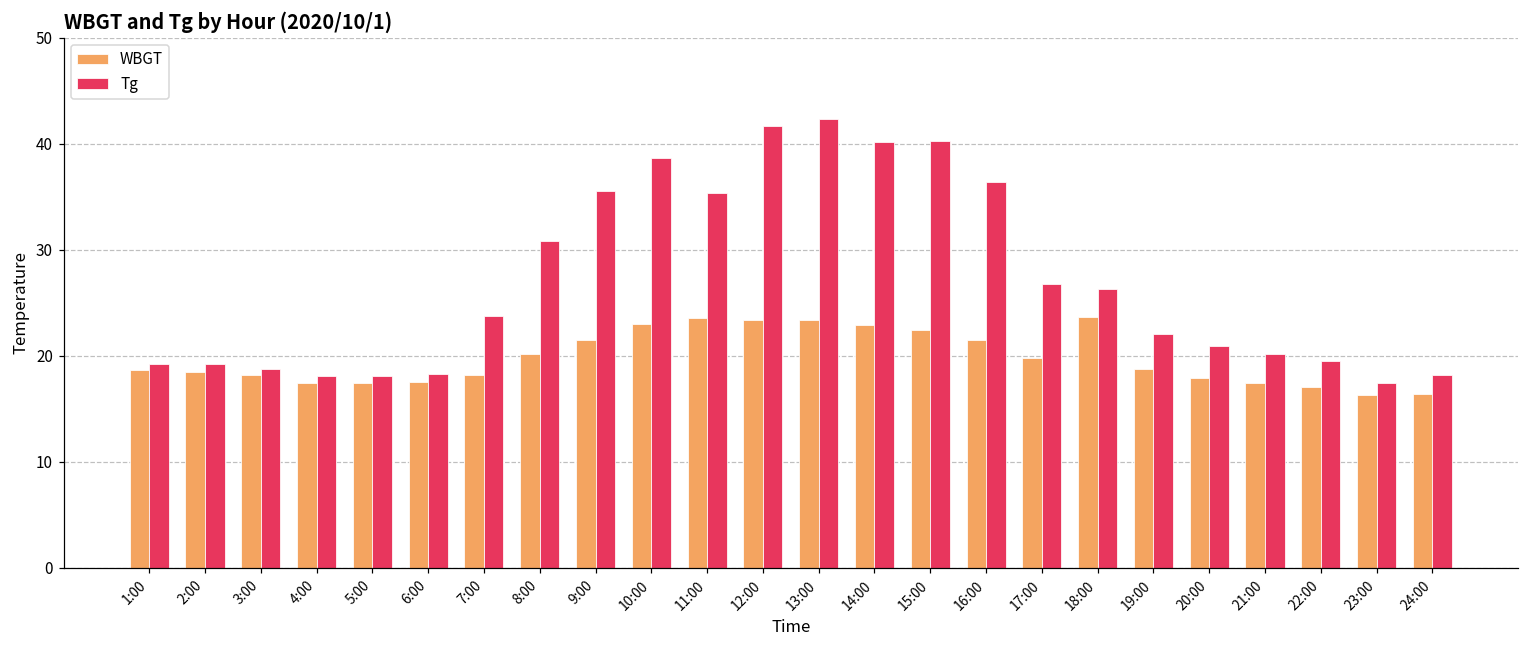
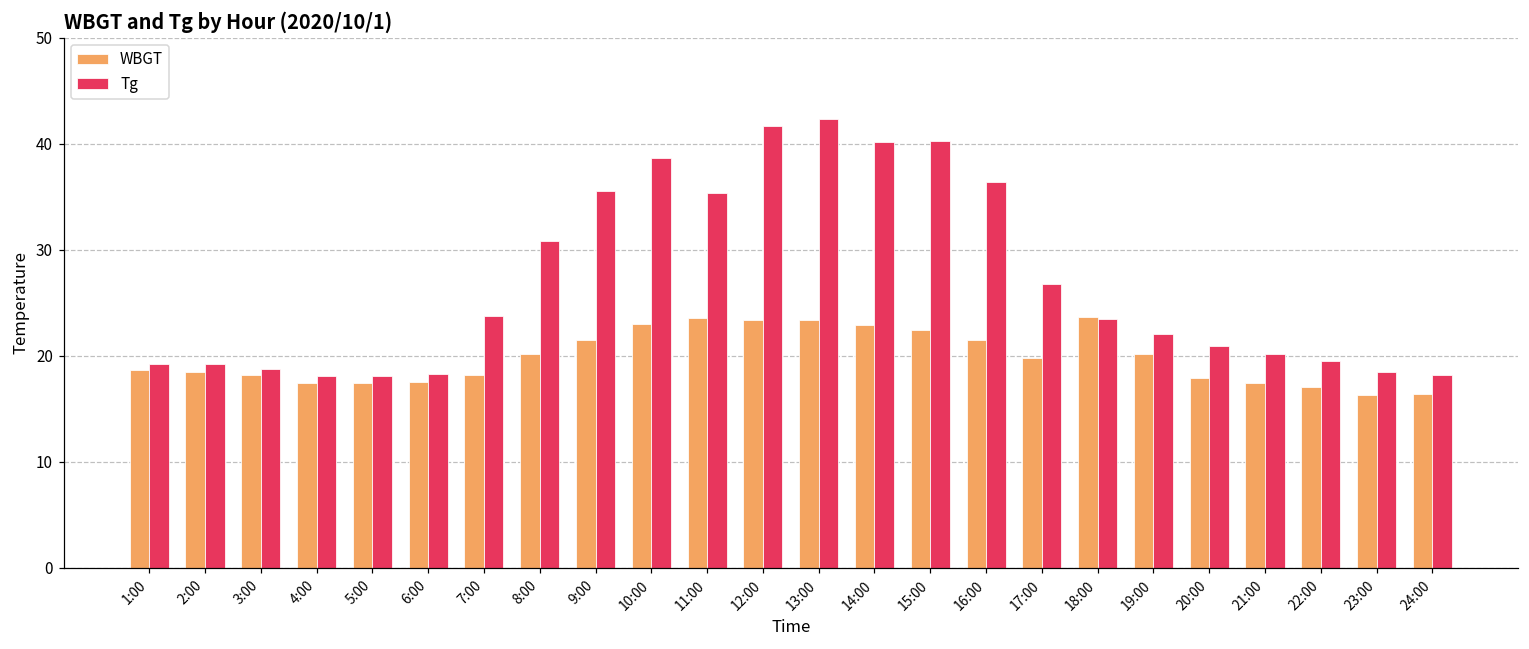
  {
    "WBGT": {
      "1:00": 19,
      "2:00": 19,
      "3:00": 18,
      "4:00": 17,
      "5:00": 17,
      "6:00": 18,
      "7:00": 18,
      "8:00": 20,
      "9:00": 22,
      "10:00": 23,
      "11:00": 24,
      "12:00": 23,
      "13:00": 23,
      "14:00": 23,
      "15:00": 22,
      "16:00": 22,
      "17:00": 20,
      "18:00": 24,
-     "19:00": 19,
+     "19:00": 20,
      "20:00": 18,
      "21:00": 17,
      "22:00": 17,
      "23:00": 16,
      "24:00": 16
    },
    "Tg": {
      "1:00": 19,
      "2:00": 19,
      "3:00": 19,
      "4:00": 18,
      "5:00": 18,
      "6:00": 18,
      "7:00": 24,
      "8:00": 31,
      "9:00": 36,
      "10:00": 39,
      "11:00": 35,
      "12:00": 42,
      "13:00": 42,
      "14:00": 40,
      "15:00": 40,
      "16:00": 36,
      "17:00": 27,
-     "18:00": 26,
+     "18:00": 24,
      "19:00": 22,
      "20:00": 21,
      "21:00": 20,
      "22:00": 20,
-     "23:00": 17,
+     "23:00": 19,
      "24:00": 18
    }
  }
